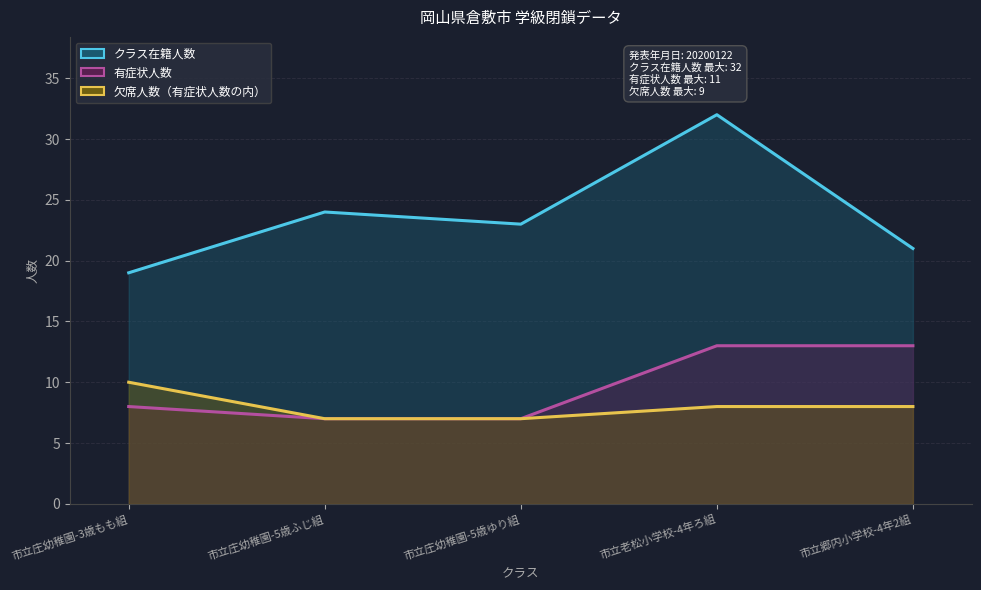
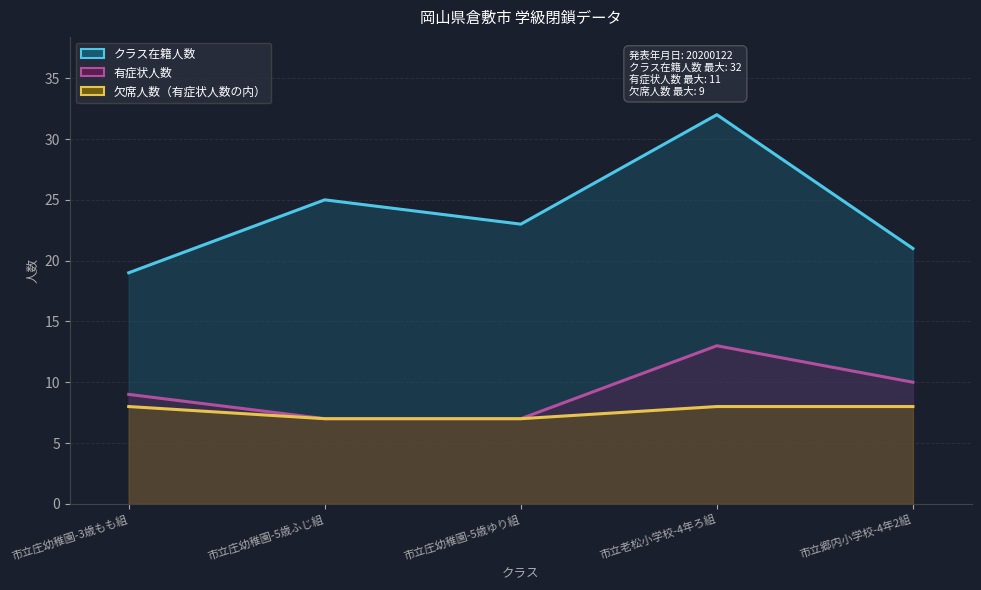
  {
    "クラス在籍人数": {
      "市立庄幼稚園-3歳もも組": 19,
-     "市立庄幼稚園-5歳ふじ組": 24,
+     "市立庄幼稚園-5歳ふじ組": 25,
      "市立庄幼稚園-5歳ゆり組": 23,
      "市立郷内小学校-4年2組": 21
    },
    "有症状人数": {
-     "市立庄幼稚園-3歳もも組": 8,
+     "市立庄幼稚園-3歳もも組": 9,
      "市立老松小学校-4年ろ組": 13,
-     "市立郷内小学校-4年2組": 13
+     "市立郷内小学校-4年2組": 10
    },
    "欠席人数（有症状人数の内）": {
-     "市立庄幼稚園-3歳もも組": 10,
+     "市立庄幼稚園-3歳もも組": 8,
      "市立老松小学校-4年ろ組": 8,
      "市立郷内小学校-4年2組": 8
    }
  }
